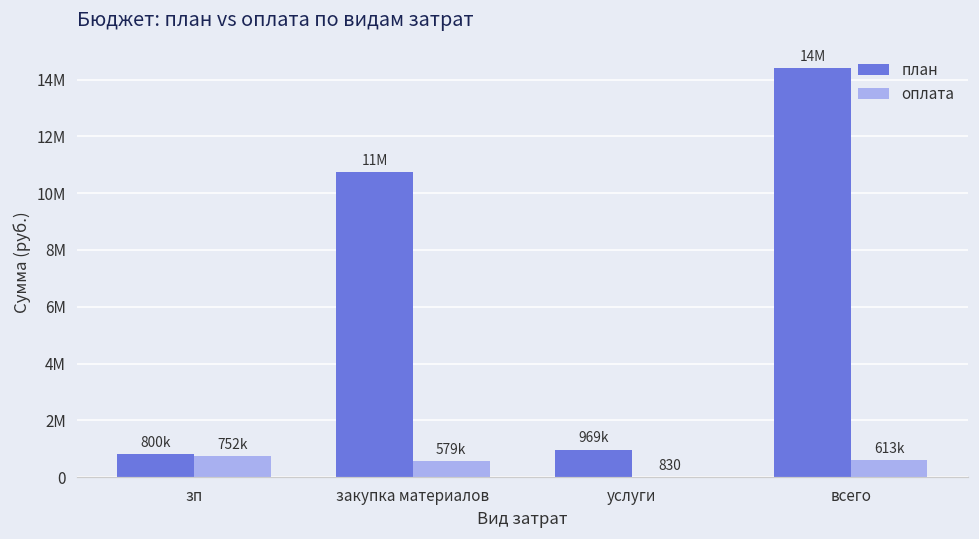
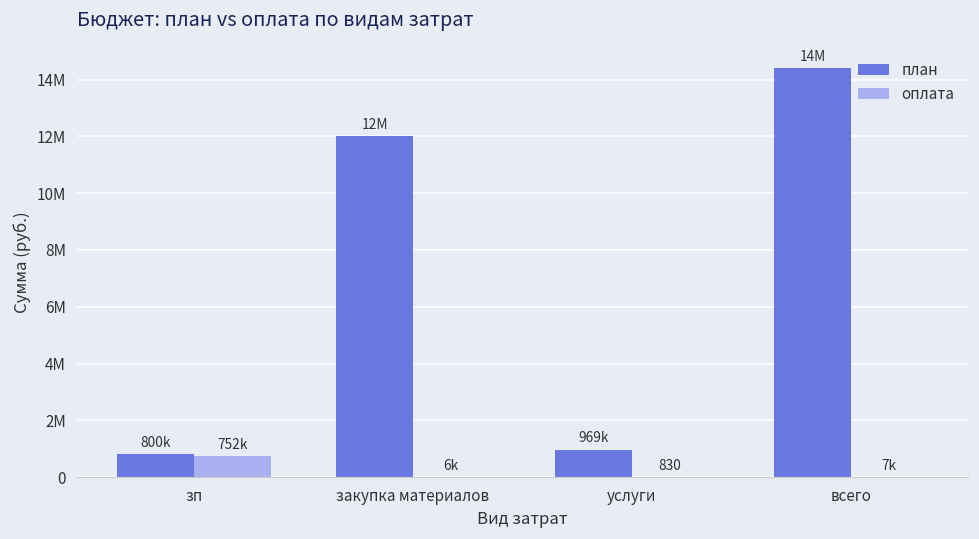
  {
    "план": {
      "зп": "800k",
-     "закупка материалов": "11M",
+     "закупка материалов": "12M",
      "услуги": "969k",
      "всего": "14M"
    },
    "оплата": {
      "зп": "752k",
-     "закупка материалов": "579k",
+     "закупка материалов": "6k",
      "услуги": "830",
-     "всего": "613k"
+     "всего": "7k"
    }
  }
